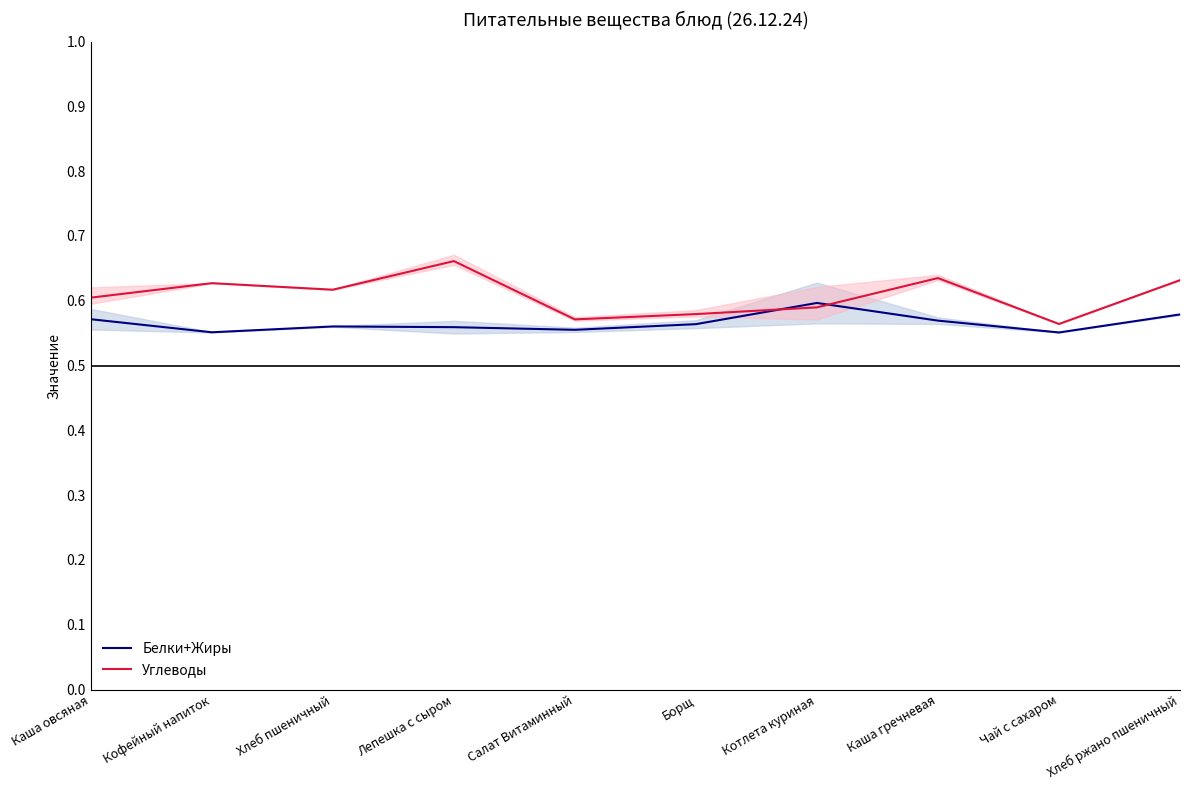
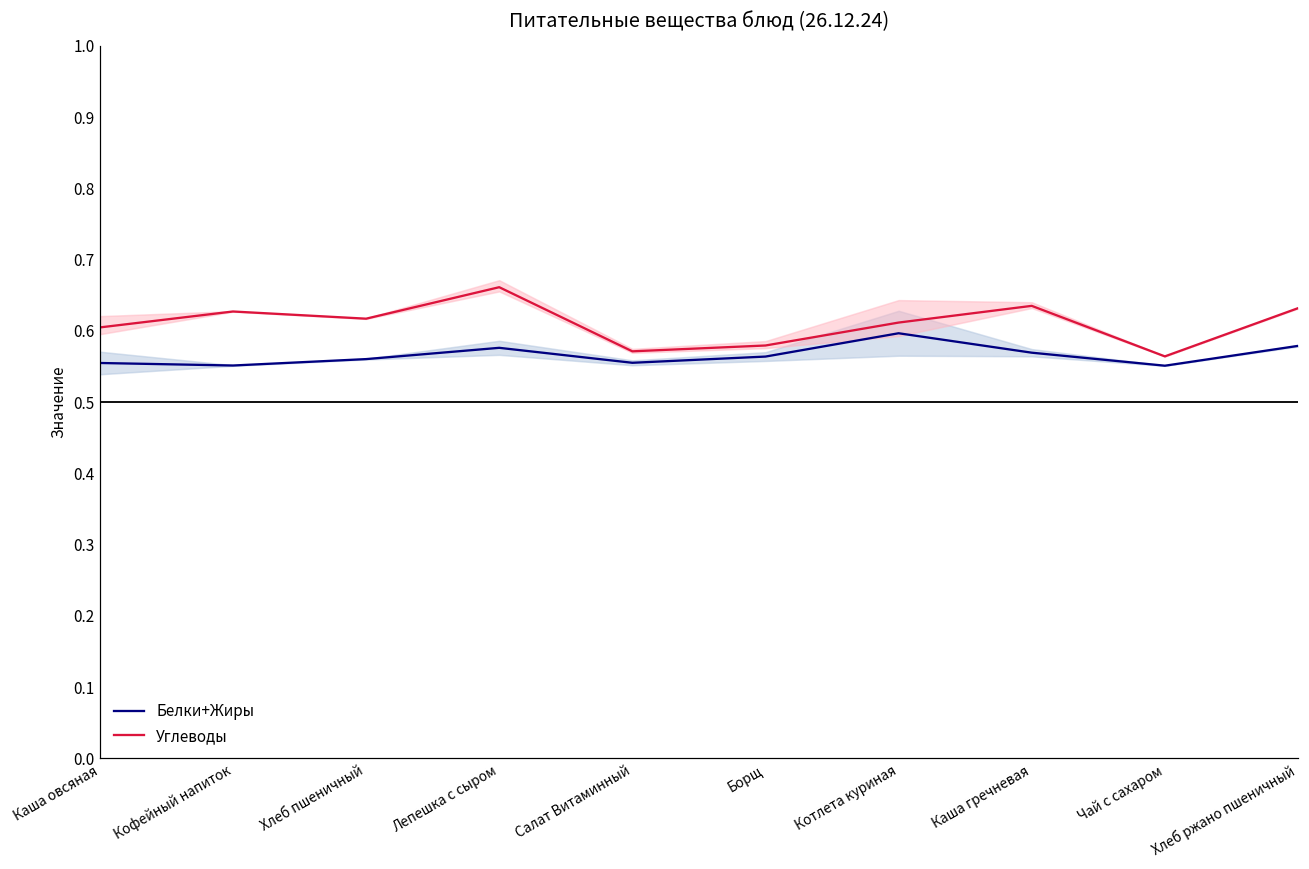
  {
    "Белки+Жиры": {
-     "Каша овсяная": 0.57,
-     "Лепешка с сыром": 0.56,
+     "Каша овсяная": 0.55,
+     "Лепешка с сыром": 0.58,
      "Борщ": 0.56,
      "Котлета куриная": 0.60,
      "Каша гречневая": 0.57
    },
    "Углеводы": {
      "Каша овсяная": 0.60,
      "Лепешка с сыром": 0.66,
      "Борщ": 0.58,
-     "Котлета куриная": 0.59,
+     "Котлета куриная": 0.61,
      "Каша гречневая": 0.64
    }
  }
